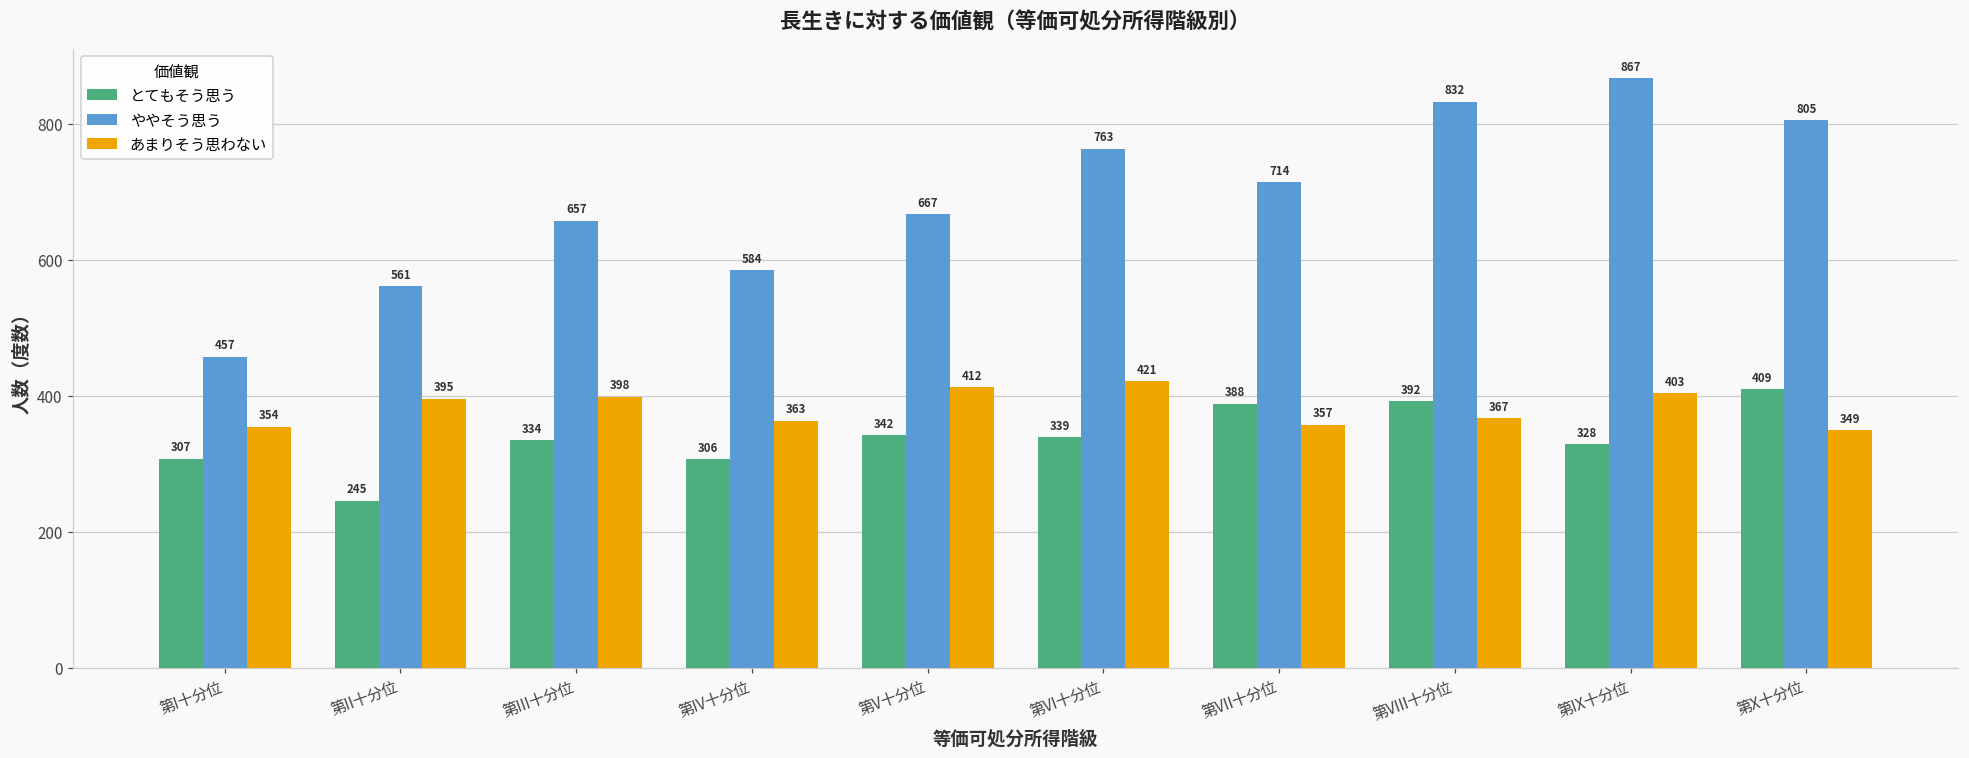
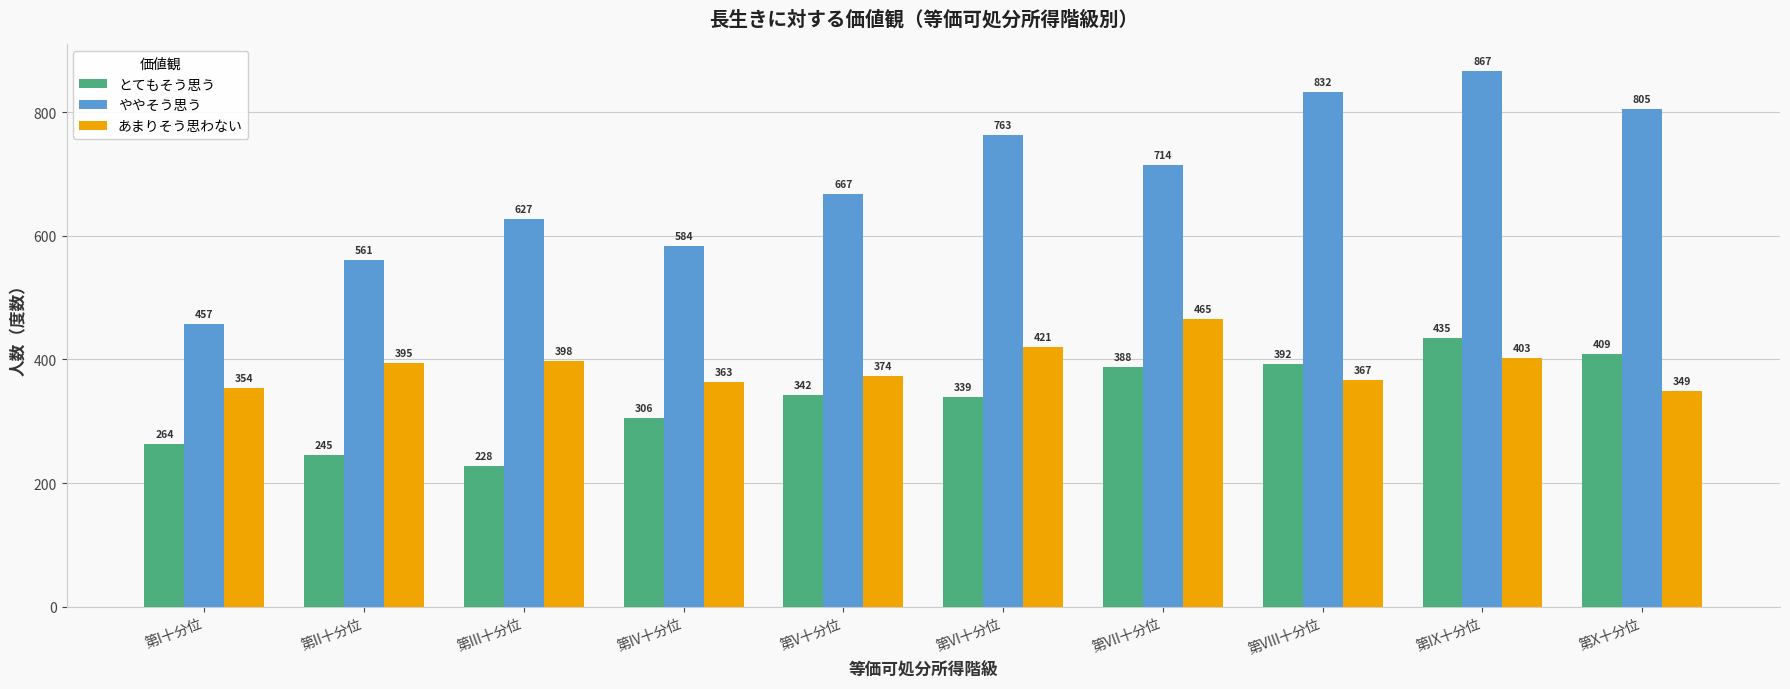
  {
    "とてもそう思う": {
-     "第I十分位": 307,
+     "第I十分位": 264,
      "第II十分位": 245,
-     "第III十分位": 334,
+     "第III十分位": 228,
      "第IV十分位": 306,
      "第V十分位": 342,
      "第VI十分位": 339,
      "第VII十分位": 388,
      "第VIII十分位": 392,
-     "第IX十分位": 328,
+     "第IX十分位": 435,
      "第X十分位": 409
    },
    "ややそう思う": {
      "第I十分位": 457,
      "第II十分位": 561,
-     "第III十分位": 657,
+     "第III十分位": 627,
      "第IV十分位": 584,
      "第V十分位": 667,
      "第VI十分位": 763,
      "第VII十分位": 714,
      "第VIII十分位": 832,
      "第IX十分位": 867,
      "第X十分位": 805
    },
    "あまりそう思わない": {
      "第I十分位": 354,
      "第II十分位": 395,
      "第III十分位": 398,
      "第IV十分位": 363,
-     "第V十分位": 412,
+     "第V十分位": 374,
      "第VI十分位": 421,
-     "第VII十分位": 357,
+     "第VII十分位": 465,
      "第VIII十分位": 367,
      "第IX十分位": 403,
      "第X十分位": 349
    }
  }
